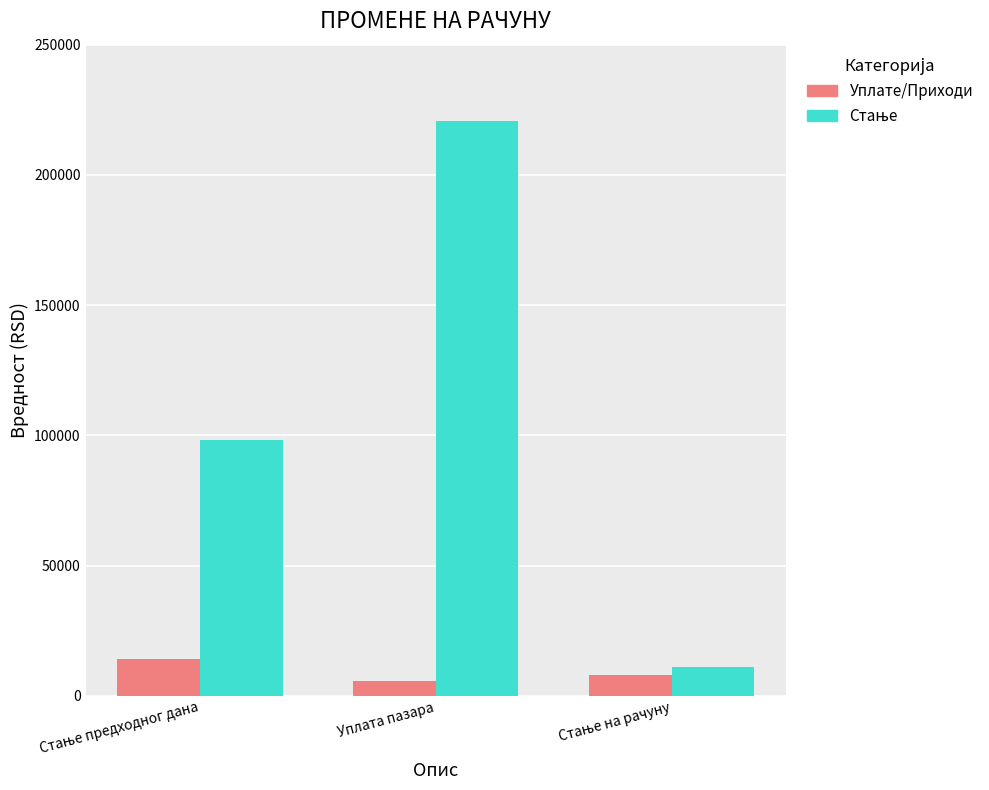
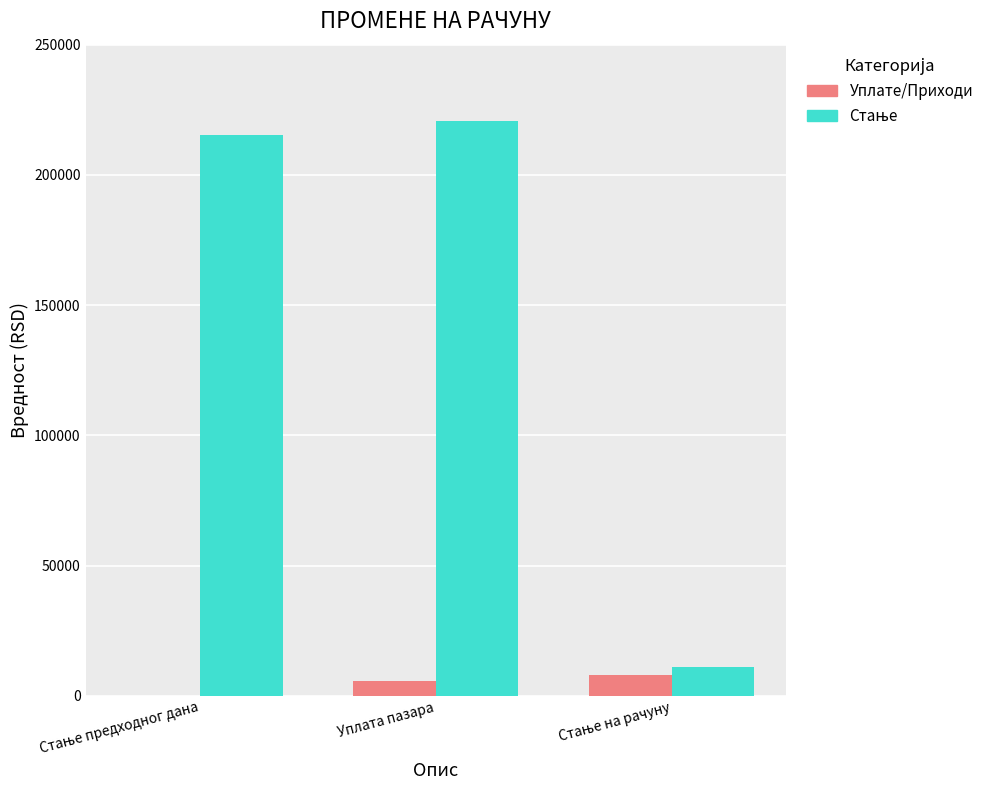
  {
    "Уплате/Приходи": {
-     "Стање предходног дана": 14000,
+     "Стање предходног дана": 0,
      "Уплата пазара": 6000,
      "Стање на рачуну": 8000
    },
    "Стање": {
-     "Стање предходног дана": 98000,
+     "Стање предходног дана": 215000,
      "Уплата пазара": 221000,
      "Стање на рачуну": 11000
    }
  }
